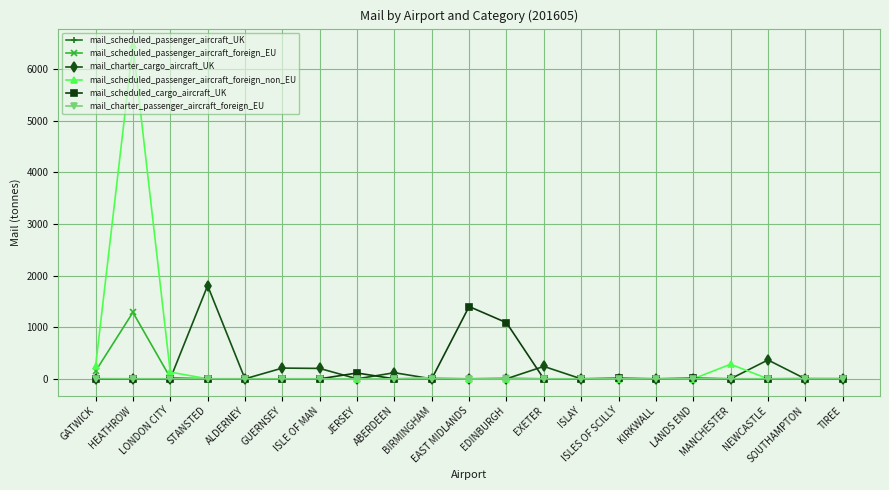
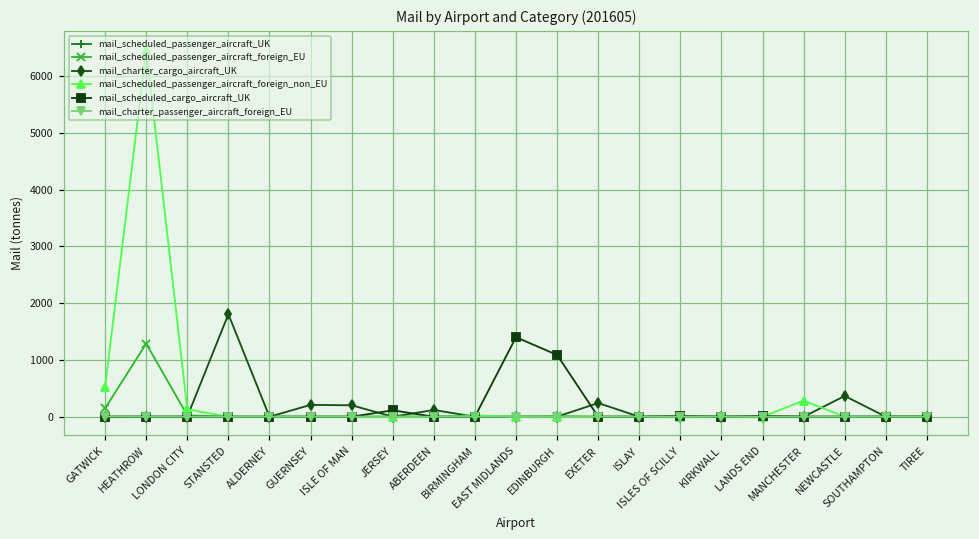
  {
    "mail_scheduled_passenger_aircraft_foreign_EU": {
      "GATWICK": 100,
      "HEATHROW": 1300
    },
    "mail_scheduled_passenger_aircraft_foreign_non_EU": {
-     "GATWICK": 200,
+     "GATWICK": 500,
      "LONDON CITY": 100,
      "MANCHESTER": 300
    }
  }
